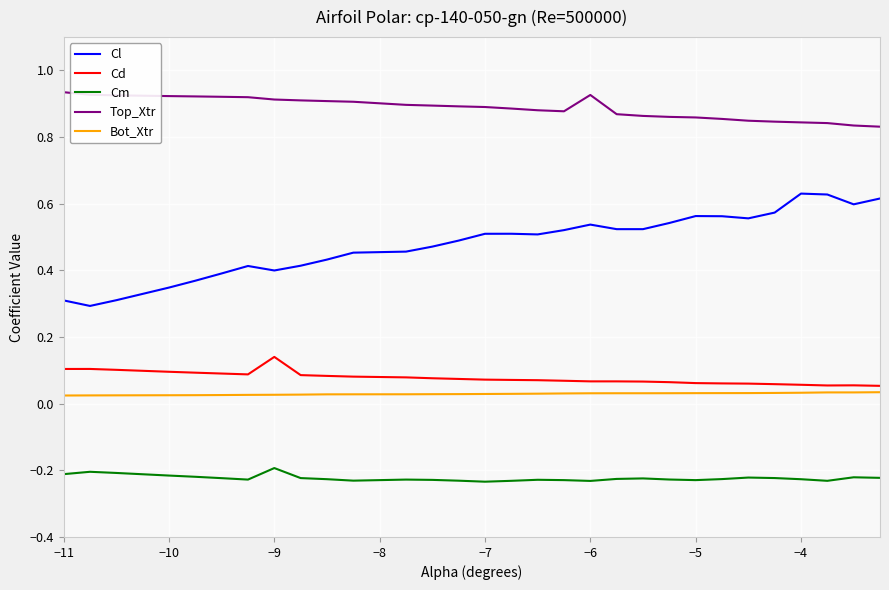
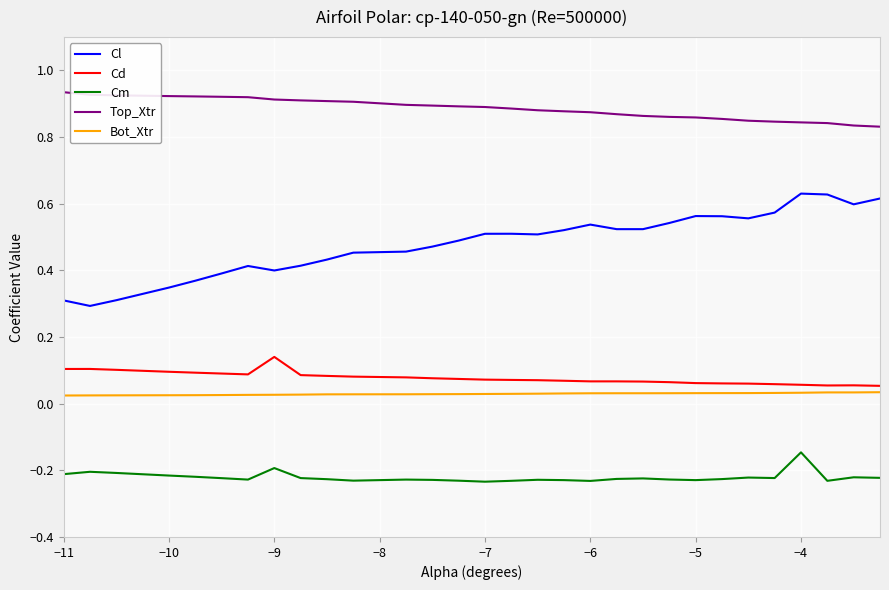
  {
    "Cl": {
      "−11": 0.31,
      "−10": 0.35,
      "−9": 0.40,
      "−7": 0.51,
      "−6": 0.54,
      "−5": 0.56,
      "−4": 0.63
    },
    "Cd": {
      "−11": 0.10,
      "−10": 0.10,
      "−9": 0.14,
      "−7": 0.07,
      "−6": 0.07,
      "−5": 0.06,
      "−4": 0.06
    },
    "Cm": {
      "−11": -0.21,
      "−10": -0.22,
      "−9": -0.19,
      "−7": -0.23,
      "−6": -0.23,
      "−5": -0.23,
-     "−4": -0.23
+     "−4": -0.15
    },
    "Top_Xtr": {
      "−11": 0.93,
      "−10": 0.92,
      "−9": 0.91,
      "−7": 0.89,
-     "−6": 0.93,
+     "−6": 0.87,
      "−5": 0.86,
      "−4": 0.84
    },
    "Bot_Xtr": {
      "−11": 0.02,
      "−10": 0.03,
      "−9": 0.03,
      "−7": 0.03,
      "−6": 0.03,
      "−5": 0.03,
      "−4": 0.03
    }
  }
